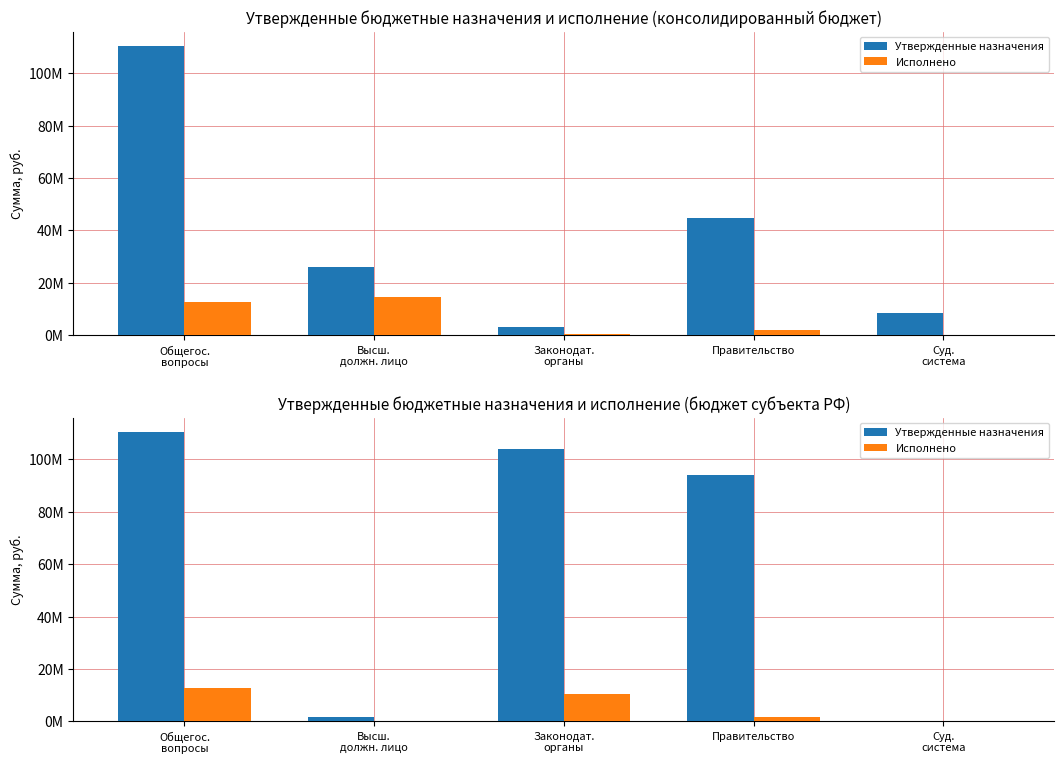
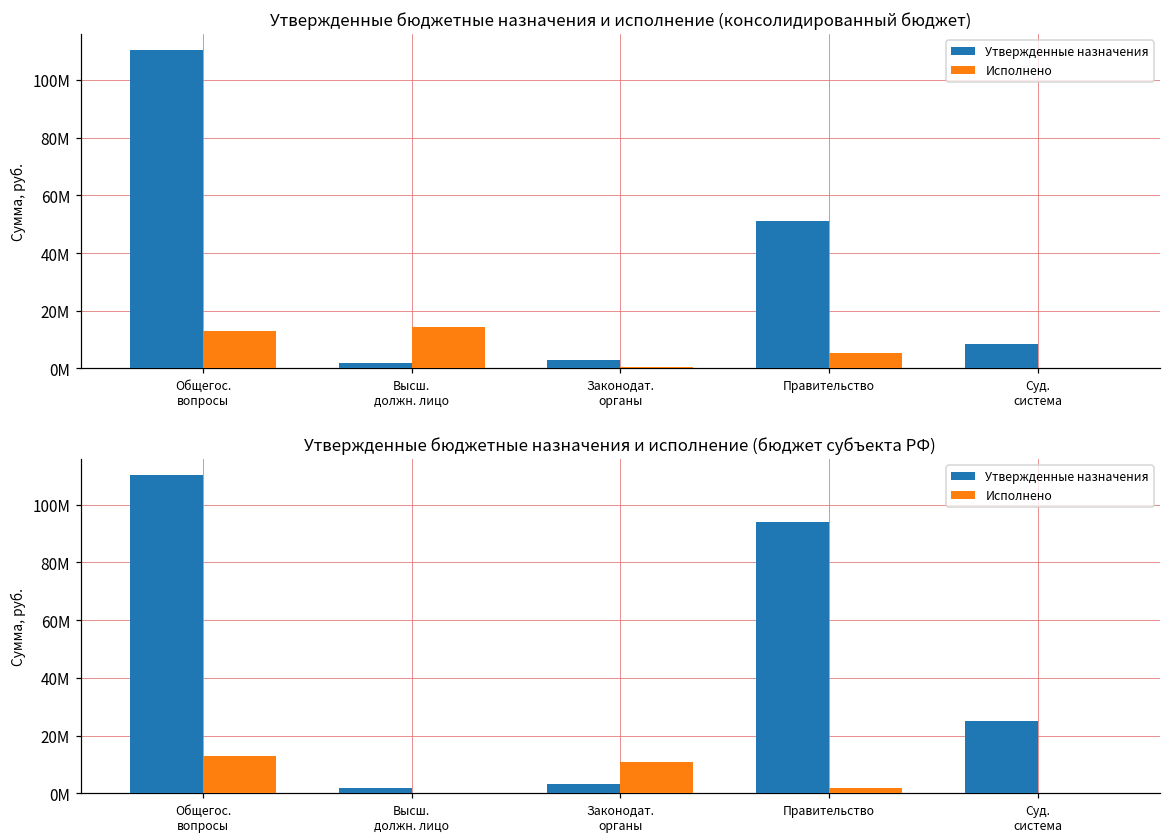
  {
    "Утвержденные бюджетные назначения и исполнение (консолидированный бюджет)": {
      "Утвержденные назначения": {
        "Общегос. вопросы": "110М",
-       "Высш. должн. лицо": "26М",
+       "Высш. должн. лицо": "2М",
        "Законодат. органы": "3М",
-       "Правительство": "45М",
+       "Правительство": "51М",
        "Суд. система": "8М"
      },
      "Исполнено": {
        "Общегос. вопросы": "13М",
        "Высш. должн. лицо": "14М",
-       "Правительство": "2М",
+       "Правительство": "6М",
        "Суд. система": "0М"
      }
    },
    "Утвержденные бюджетные назначения и исполнение (бюджет субъекта РФ)": {
      "Утвержденные назначения": {
        "Общегос. вопросы": "110М",
        "Высш. должн. лицо": "2М",
-       "Законодат. органы": "104М",
+       "Законодат. органы": "3М",
        "Правительство": "94М",
-       "Суд. система": "0М"
+       "Суд. система": "25М"
      },
      "Исполнено": {
        "Общегос. вопросы": "13М",
        "Законодат. органы": "11М",
        "Правительство": "2М",
        "Суд. система": "0М"
      }
    }
  }
